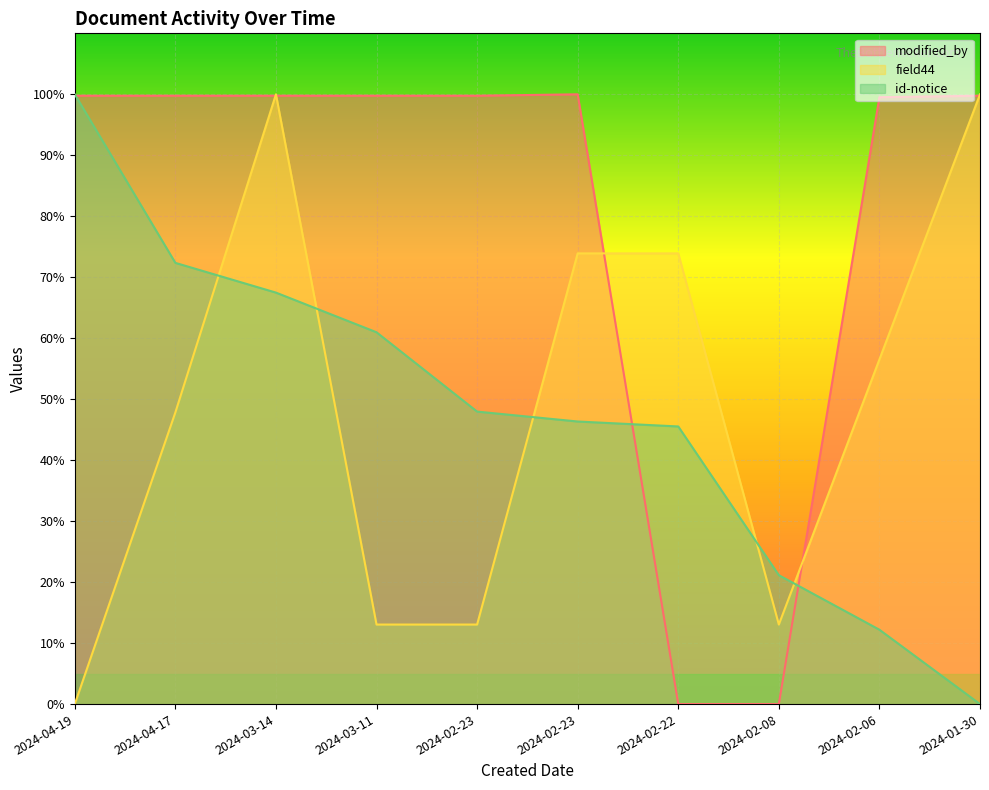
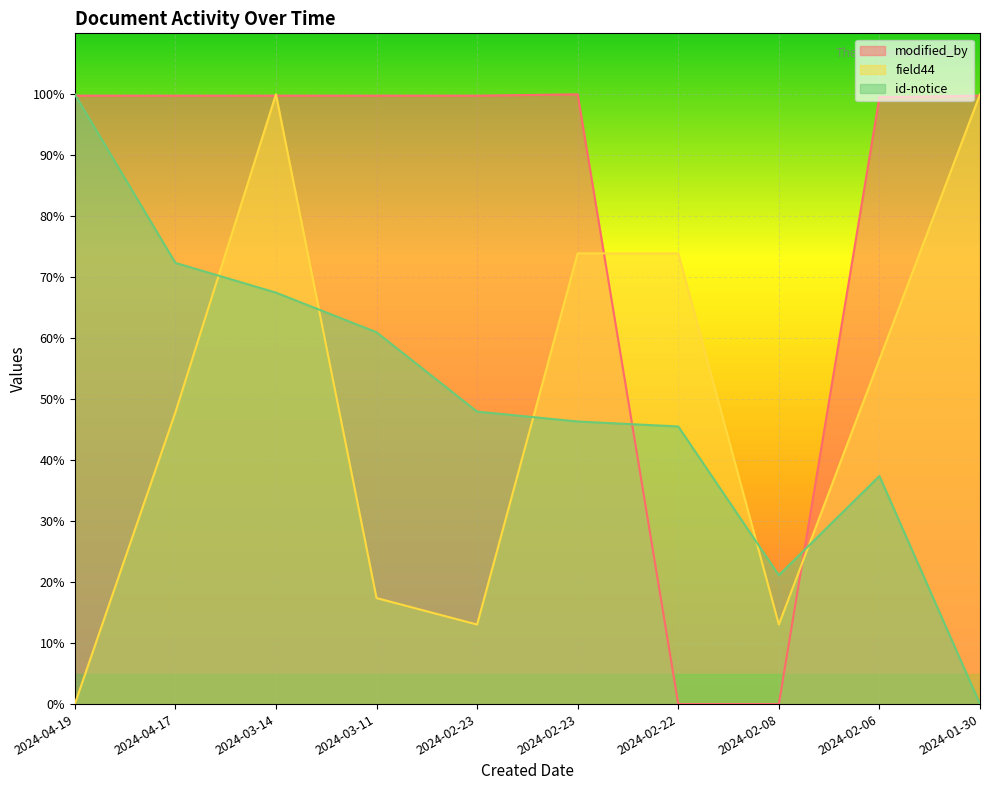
  {
    "modified_by": {
      "2024-04-17": "100%",
      "2024-03-11": "100%"
    },
    "field44": {
      "2024-04-17": "48%",
-     "2024-03-11": "13%",
+     "2024-03-11": "17%",
      "2024-02-22": "74%",
      "2024-02-08": "13%",
      "2024-02-06": "57%"
    },
    "id-notice": {
      "2024-04-17": "72%",
      "2024-03-14": "67%",
      "2024-03-11": "61%",
      "2024-02-22": "46%",
      "2024-02-08": "21%",
-     "2024-02-06": "12%"
+     "2024-02-06": "37%"
    }
  }
